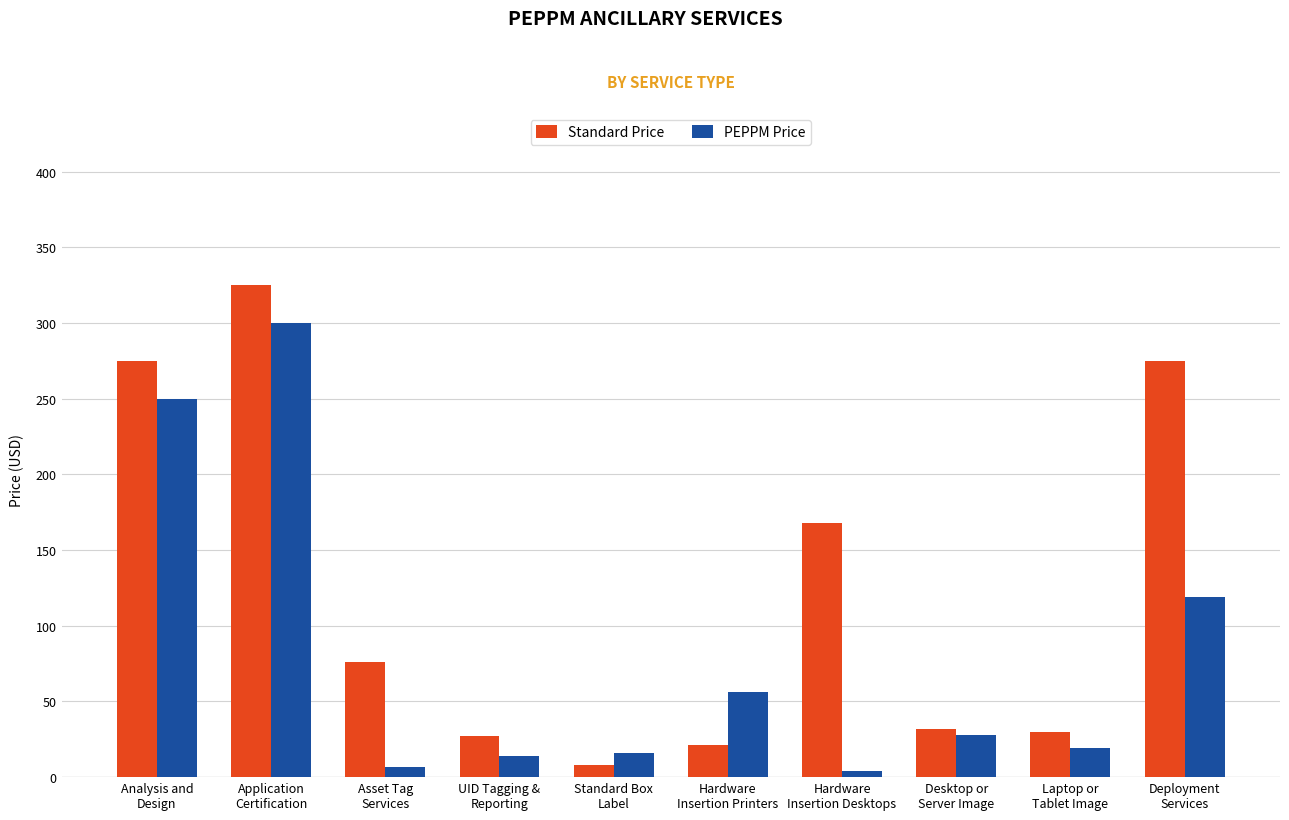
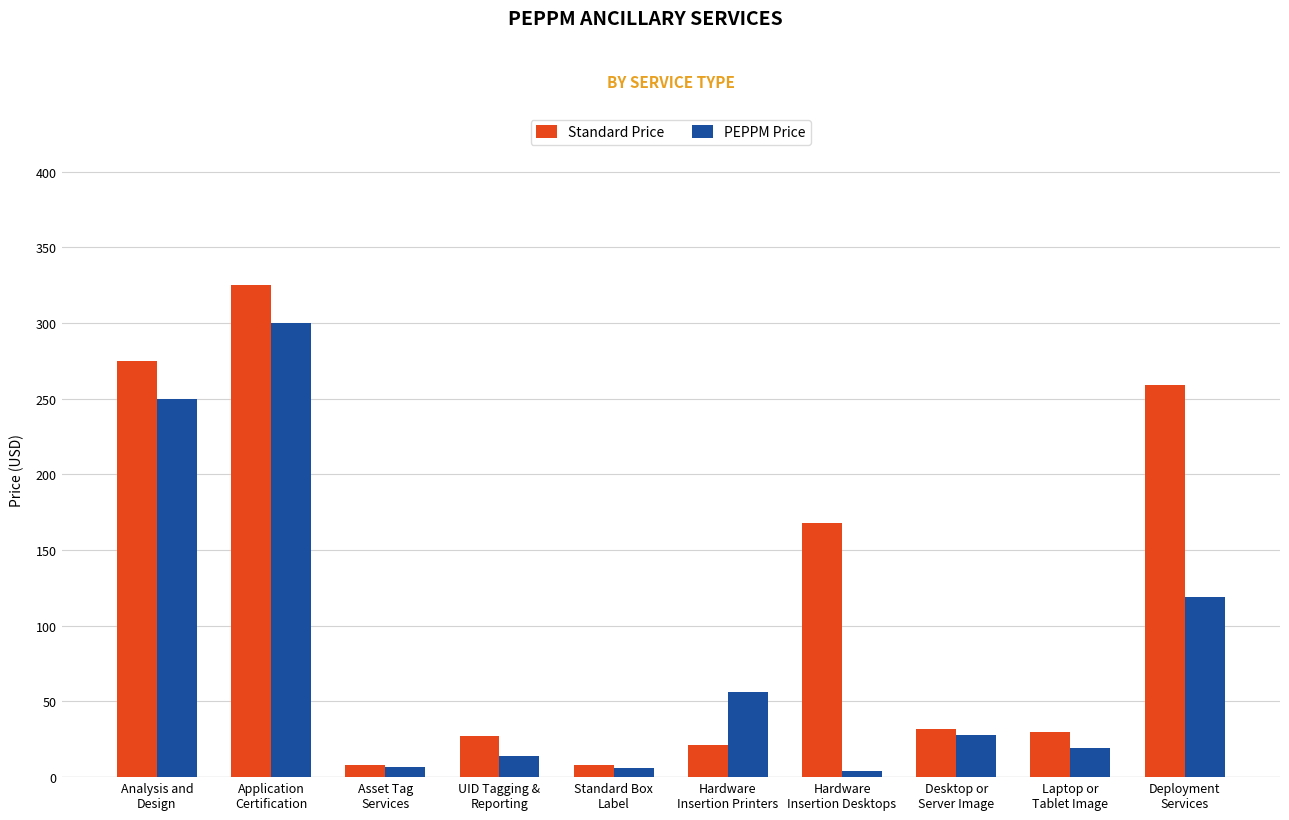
  {
    "Standard Price": {
      "Analysis and Design": 275,
      "Application Certification": 325,
-     "Asset Tag Services": 76,
+     "Asset Tag Services": 8,
      "UID Tagging & Reporting": 27,
      "Standard Box Label": 8,
      "Hardware Insertion Printers": 21,
      "Hardware Insertion Desktops": 168,
      "Desktop or Server Image": 32,
      "Laptop or Tablet Image": 30,
-     "Deployment Services": 275
+     "Deployment Services": 259
    },
    "PEPPM Price": {
      "Analysis and Design": 250,
      "Application Certification": 300,
      "Asset Tag Services": 7,
      "UID Tagging & Reporting": 14,
-     "Standard Box Label": 16,
+     "Standard Box Label": 6,
      "Hardware Insertion Printers": 56,
      "Hardware Insertion Desktops": 4,
      "Desktop or Server Image": 28,
      "Laptop or Tablet Image": 19,
      "Deployment Services": 119
    }
  }
